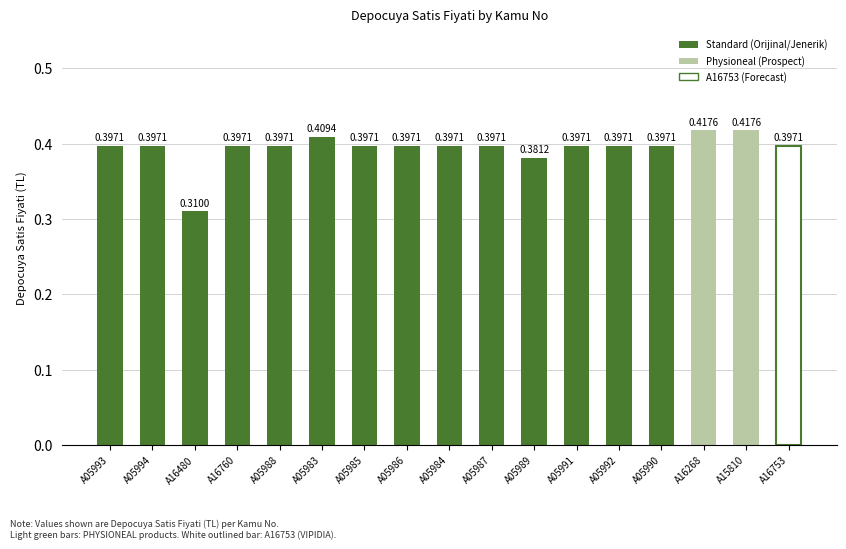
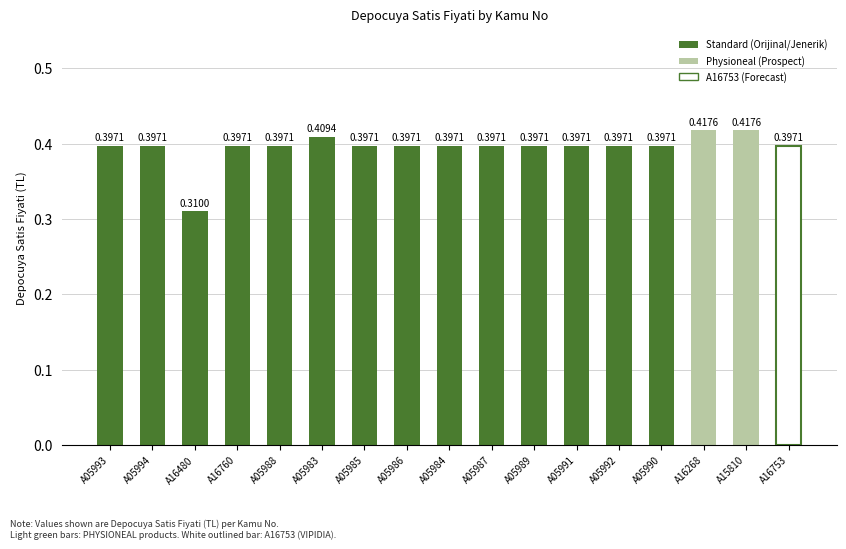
  {
    "A05993": 0.3971,
    "A05994": 0.3971,
    "A16480": 0.3100,
    "A16760": 0.3971,
    "A05988": 0.3971,
    "A05983": 0.4094,
    "A05985": 0.3971,
    "A05986": 0.3971,
    "A05984": 0.3971,
    "A05987": 0.3971,
-   "A05989": 0.3812,
+   "A05989": 0.3971,
    "A05991": 0.3971,
    "A05992": 0.3971,
    "A05990": 0.3971,
    "A16268": 0.4176,
    "A15810": 0.4176,
    "A16753": 0.3971
  }
